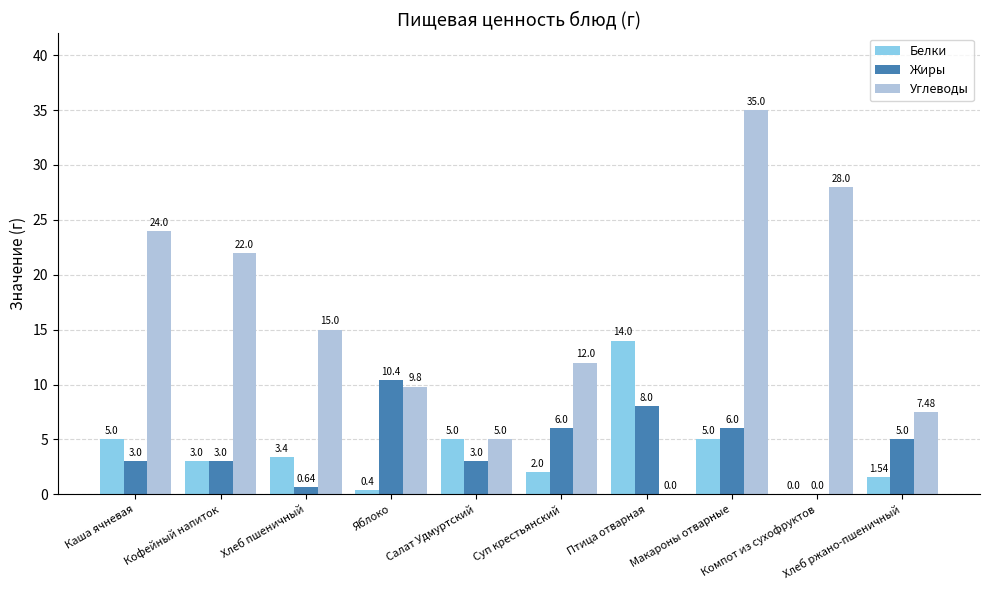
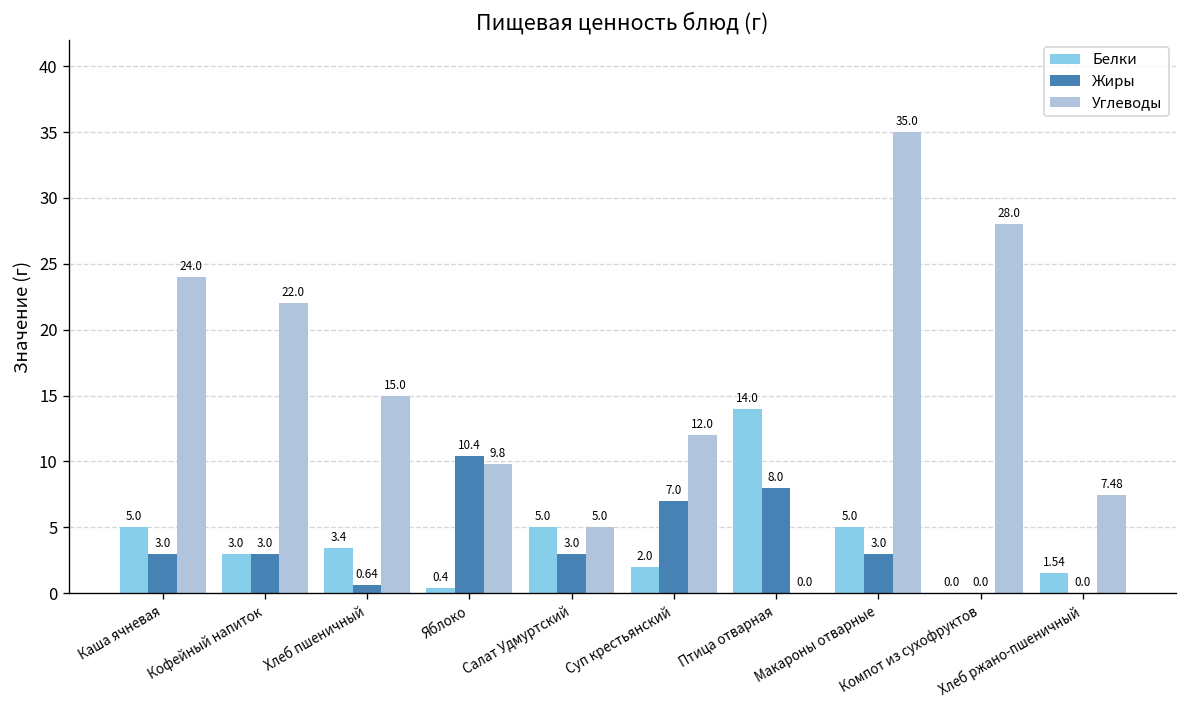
  {
    "Жиры": {
      "Каша ячневая": 3.0,
      "Кофейный напиток": 3.0,
      "Хлеб пшеничный": 0.64,
      "Яблоко": 10.4,
      "Салат Удмуртский": 3.0,
-     "Суп крестьянский": 6.0,
+     "Суп крестьянский": 7.0,
      "Птица отварная": 8.0,
-     "Макароны отварные": 6.0,
+     "Макароны отварные": 3.0,
      "Компот из сухофруктов": 0.0,
-     "Хлеб ржано-пшеничный": 5.0
+     "Хлеб ржано-пшеничный": 0.0
    }
  }
